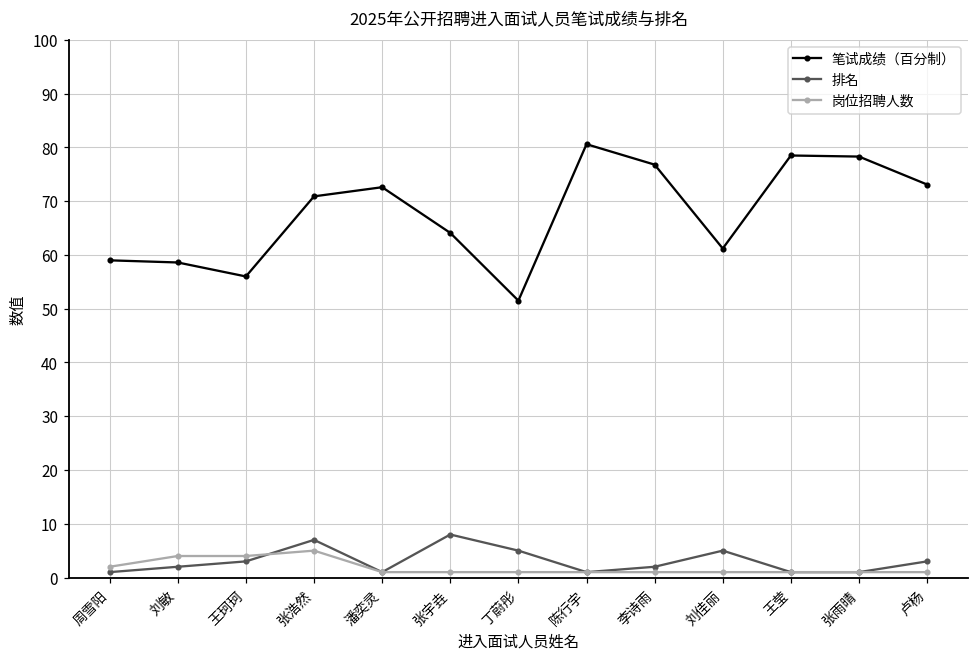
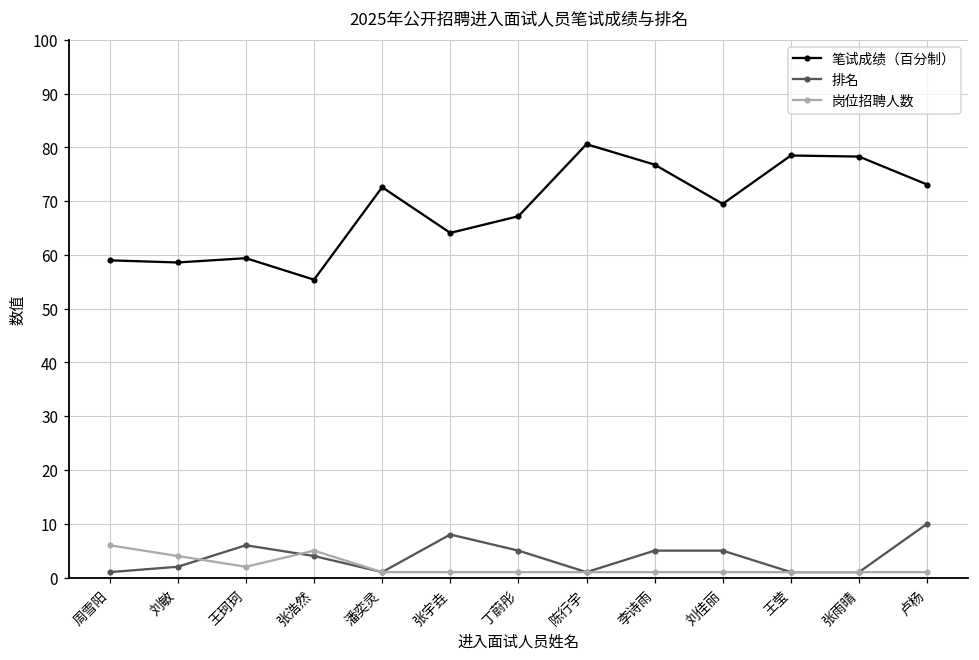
  {
    "笔试成绩（百分制）": {
      "周雪阳": 59,
      "刘敏": 59,
-     "王珂珂": 56,
-     "张浩然": 71,
+     "王珂珂": 59,
+     "张浩然": 55,
      "潘奕灵": 73,
      "张宇垚": 64,
-     "丁蔚彤": 52,
+     "丁蔚彤": 67,
      "陈行宇": 81,
      "李诗雨": 77,
-     "刘佳丽": 61,
+     "刘佳丽": 70,
      "王莹": 79,
      "张雨晴": 78,
      "卢杨": 73
    },
    "排名": {
      "周雪阳": 1,
      "刘敏": 2,
-     "王珂珂": 3,
-     "张浩然": 7,
+     "王珂珂": 6,
+     "张浩然": 4,
      "张宇垚": 8,
      "丁蔚彤": 5,
-     "李诗雨": 2,
+     "李诗雨": 5,
      "刘佳丽": 5,
-     "卢杨": 3
+     "卢杨": 10
    },
    "岗位招聘人数": {
-     "周雪阳": 2,
+     "周雪阳": 6,
      "刘敏": 4,
-     "王珂珂": 4,
+     "王珂珂": 2,
      "张浩然": 5,
      "张宇垚": 1,
      "丁蔚彤": 1,
      "李诗雨": 1,
      "刘佳丽": 1,
      "卢杨": 1
    }
  }
